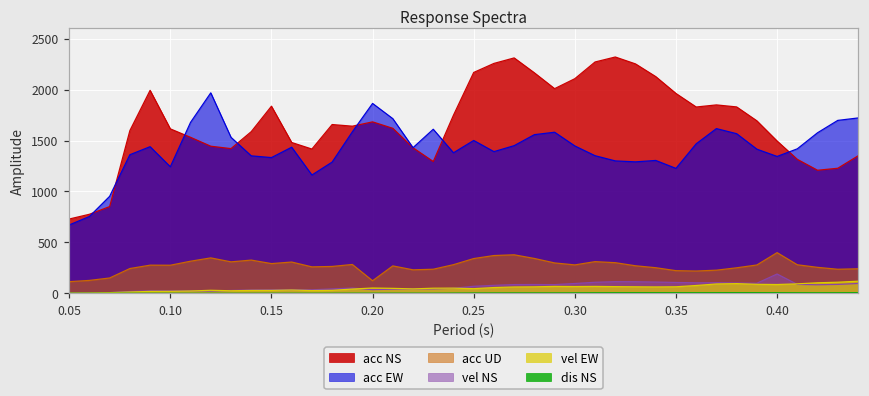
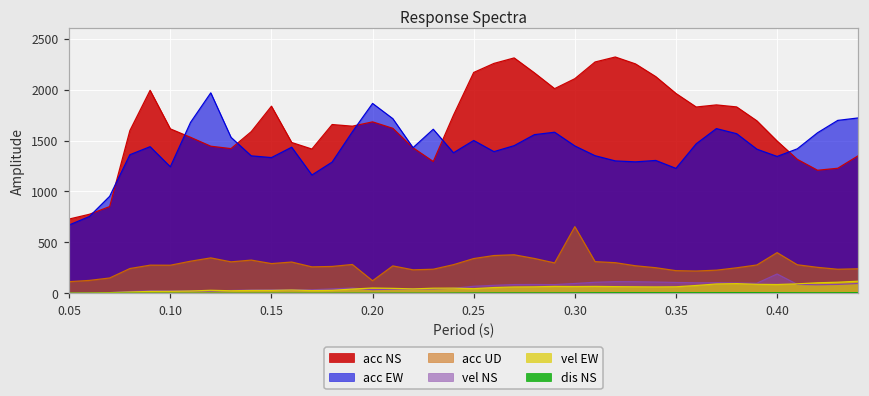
  {
    "acc NS": {
      "0.05": 700,
      "0.10": 1600,
      "0.15": 1800,
      "0.20": 1700,
      "0.25": 2200,
      "0.30": 2100,
      "0.35": 2000,
      "0.40": 1500
    },
    "acc EW": {
      "0.05": 700,
      "0.10": 1200,
      "0.15": 1300,
      "0.20": 1900,
      "0.25": 1500,
      "0.30": 1400,
      "0.35": 1200,
      "0.40": 1300
    },
    "acc UD": {
      "0.05": 100,
      "0.10": 300,
      "0.15": 300,
      "0.20": 100,
      "0.25": 300,
-     "0.30": 300,
+     "0.30": 700,
      "0.35": 200,
      "0.40": 400
    },
    "vel NS": {
      "0.30": 100,
      "0.35": 100,
      "0.40": 200
    },
    "vel EW": {
      "0.30": 100,
      "0.35": 100,
      "0.40": 100
    },
    "dis NS": {
      "0.20": 0,
      "0.25": 0,
      "0.30": 0,
      "0.35": 0,
      "0.40": 0
    }
  }
